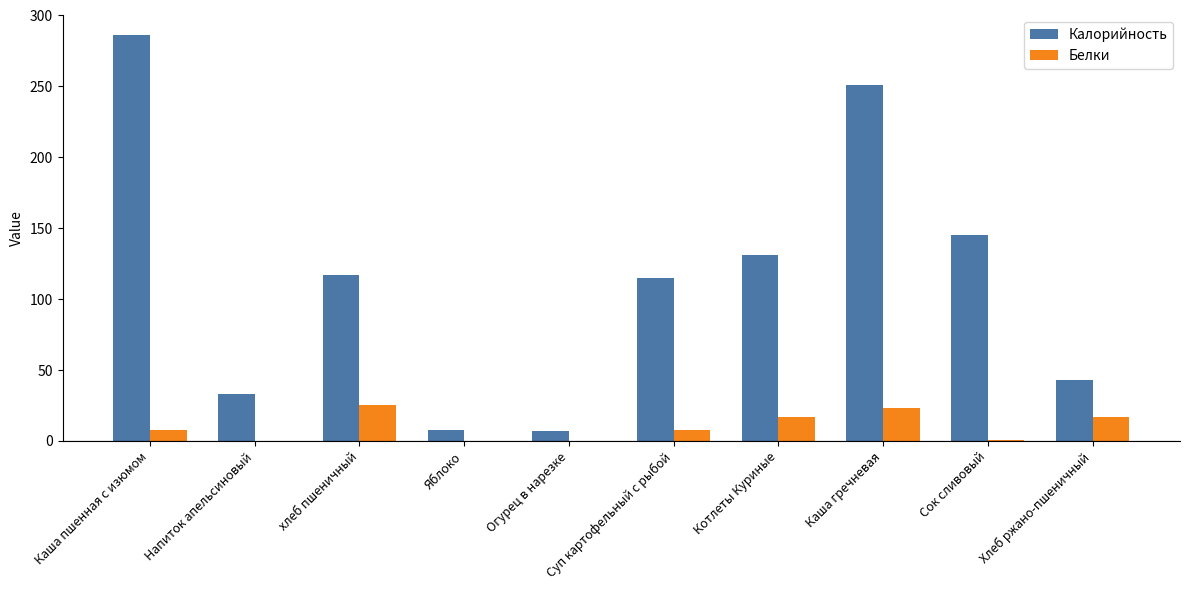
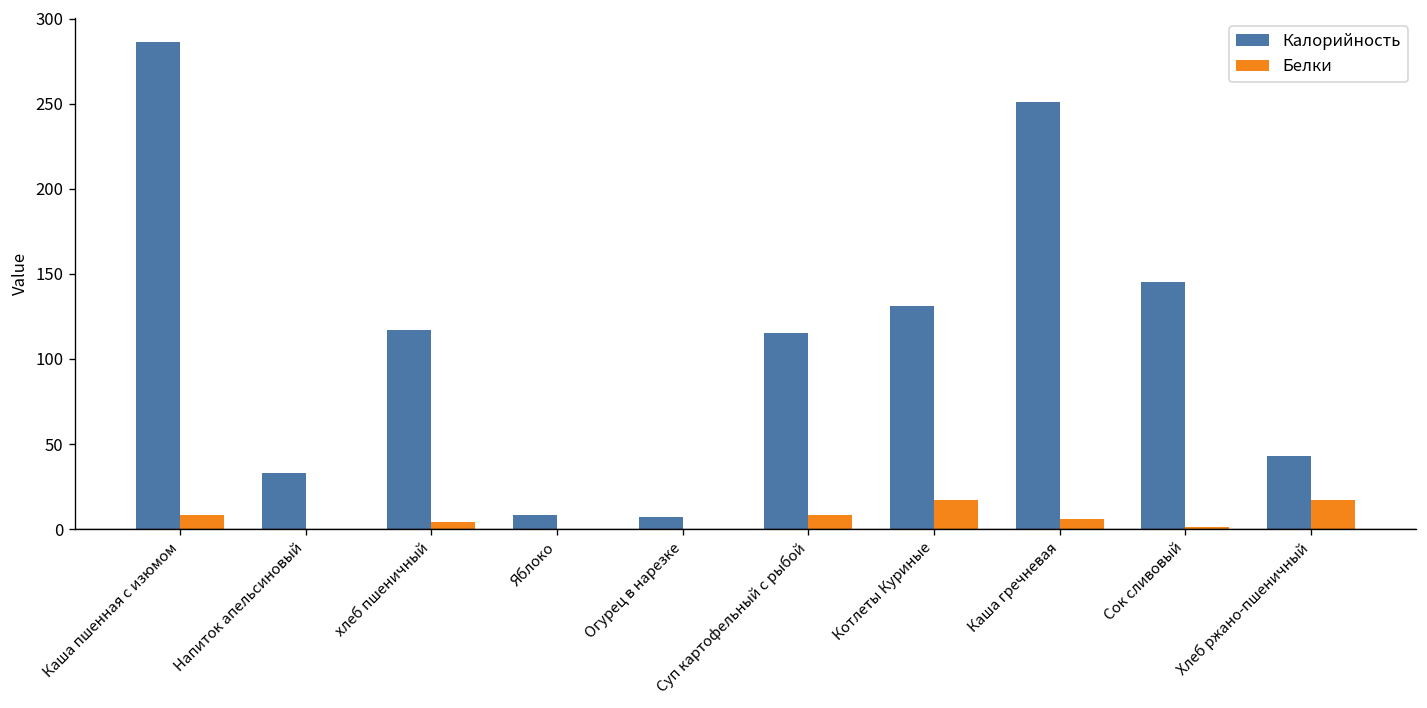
  {
    "Калорийность": {
      "Каша пшенная с изюмом": 286,
      "Напиток апельсиновый": 33,
      "хлеб пшеничный": 117,
      "Яблоко": 8,
      "Огурец в нарезке": 7,
      "Суп картофельный с рыбой": 115,
      "Котлеты Куриные": 131,
      "Каша гречневая": 251,
      "Сок сливовый": 145,
      "Хлеб ржано-пшеничный": 43
    },
    "Белки": {
      "Каша пшенная с изюмом": 8,
      "Напиток апельсиновый": 0,
-     "хлеб пшеничный": 25,
+     "хлеб пшеничный": 4,
      "Яблоко": 0,
      "Огурец в нарезке": 0,
      "Суп картофельный с рыбой": 8,
      "Котлеты Куриные": 17,
-     "Каша гречневая": 23,
+     "Каша гречневая": 6,
      "Хлеб ржано-пшеничный": 17
    }
  }
